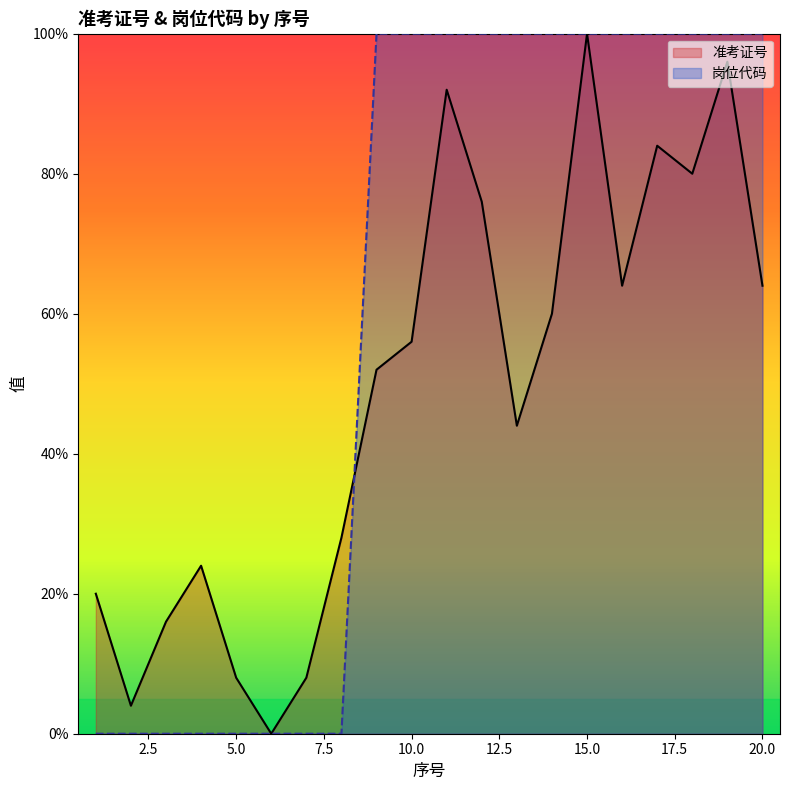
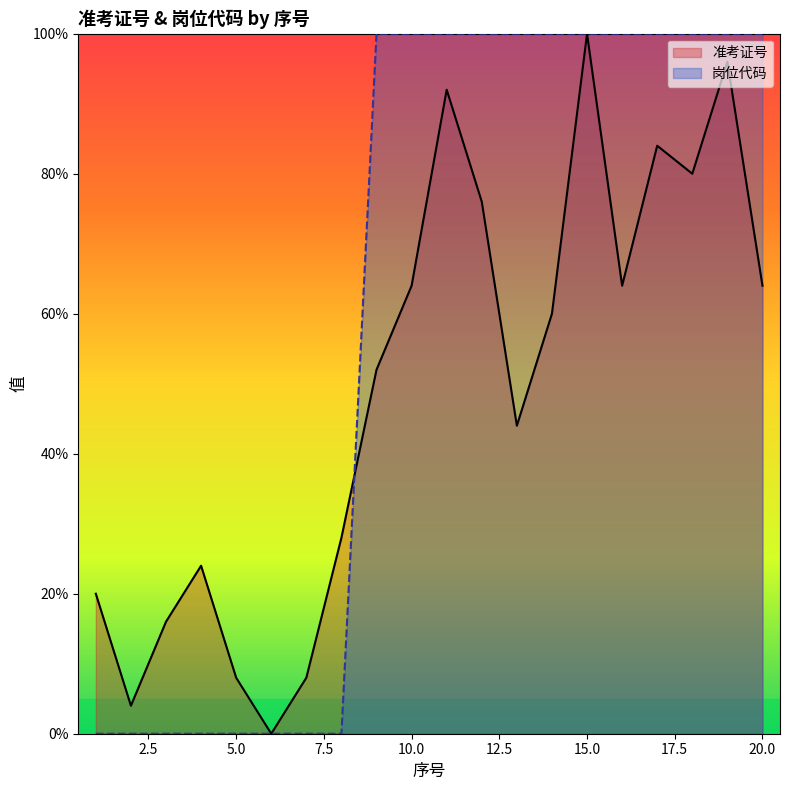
  {
    "准考证号": {
      "5.0": "8%",
-     "10.0": "56%",
+     "10.0": "64%",
      "20.0": "64%"
    },
    "岗位代码": {
      "10.0": "100%",
      "20.0": "100%"
    }
  }
